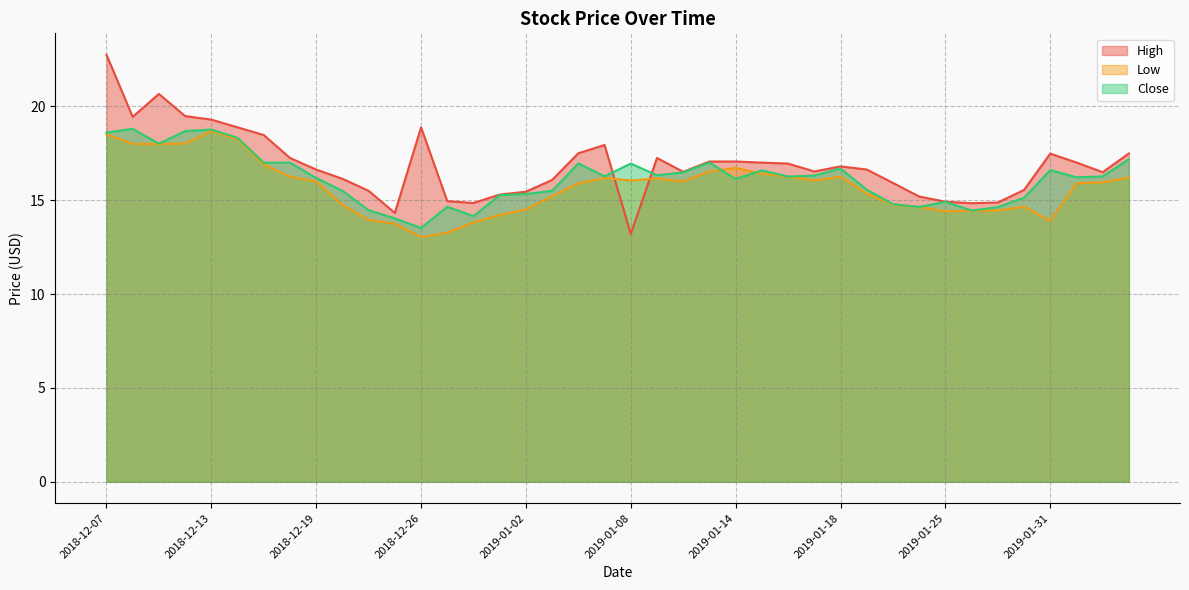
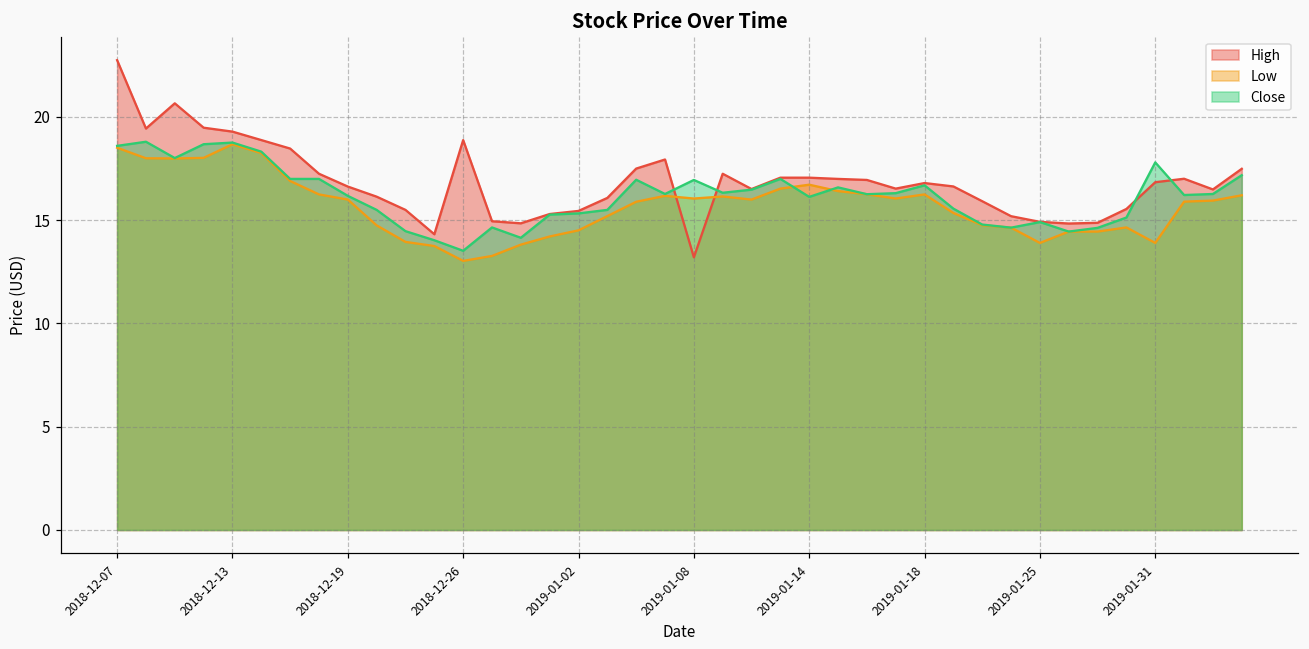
  {
    "High": {
      "2018-12-07": 22.8,
      "2018-12-13": 19.3,
      "2018-12-19": 16.6,
      "2018-12-26": 18.9,
      "2019-01-08": 13.2,
      "2019-01-14": 17.1,
-     "2019-01-31": 17.5
+     "2019-01-31": 16.8
    },
    "Low": {
      "2018-12-19": 16.0,
      "2018-12-26": 13.0,
      "2019-01-02": 14.5,
      "2019-01-08": 16.1,
      "2019-01-14": 16.7,
      "2019-01-18": 16.3,
-     "2019-01-25": 14.4,
+     "2019-01-25": 13.9,
      "2019-01-31": 13.9
    },
    "Close": {
      "2018-12-19": 16.2,
      "2018-12-26": 13.5,
      "2019-01-08": 17.0,
      "2019-01-14": 16.1,
-     "2019-01-31": 16.6
+     "2019-01-31": 17.8
    }
  }
